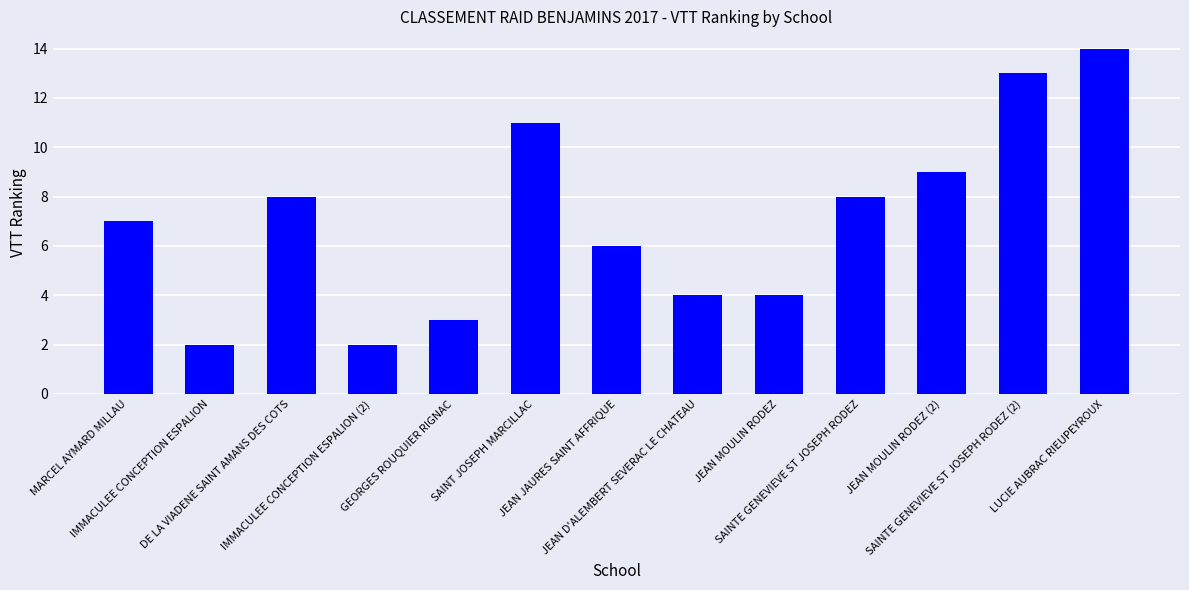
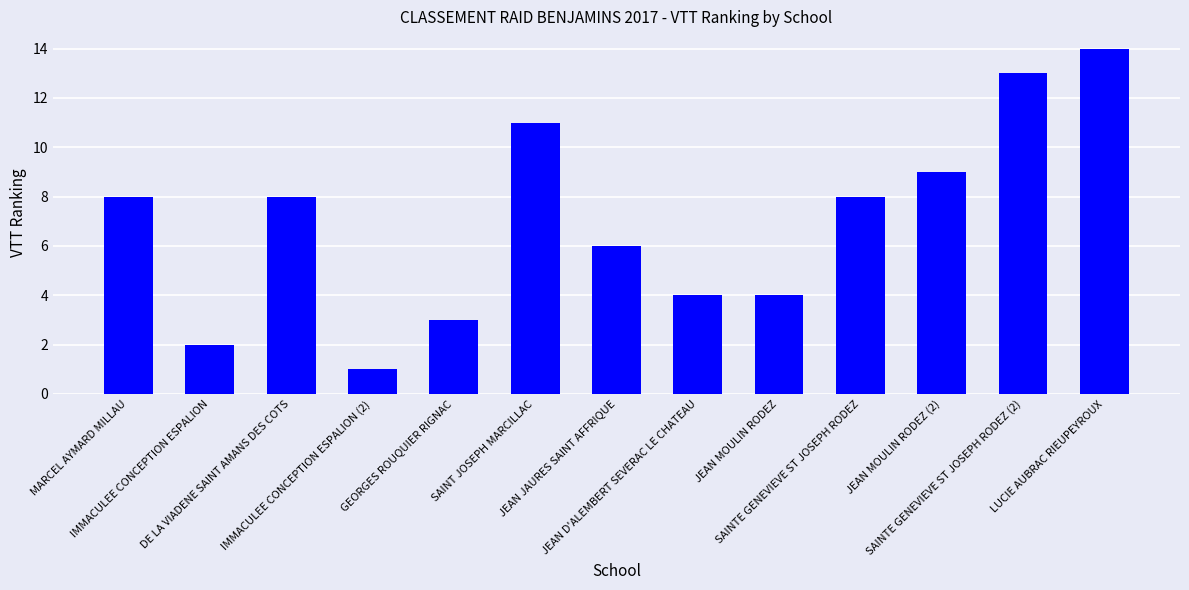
  {
-   "MARCEL AYMARD MILLAU": 7,
+   "MARCEL AYMARD MILLAU": 8,
    "IMMACULEE CONCEPTION ESPALION": 2,
    "DE LA VIADENE SAINT AMANS DES COTS": 8,
-   "IMMACULEE CONCEPTION ESPALION (2)": 2,
+   "IMMACULEE CONCEPTION ESPALION (2)": 1,
    "GEORGES ROUQUIER RIGNAC": 3,
    "SAINT JOSEPH MARCILLAC": 11,
    "JEAN JAURES SAINT AFFRIQUE": 6,
    "JEAN D'ALEMBERT SEVERAC LE CHATEAU": 4,
    "JEAN MOULIN RODEZ": 4,
    "SAINTE GENEVIEVE ST JOSEPH RODEZ": 8,
    "JEAN MOULIN RODEZ (2)": 9,
    "SAINTE GENEVIEVE ST JOSEPH RODEZ (2)": 13,
    "LUCIE AUBRAC RIEUPEYROUX": 14
  }
